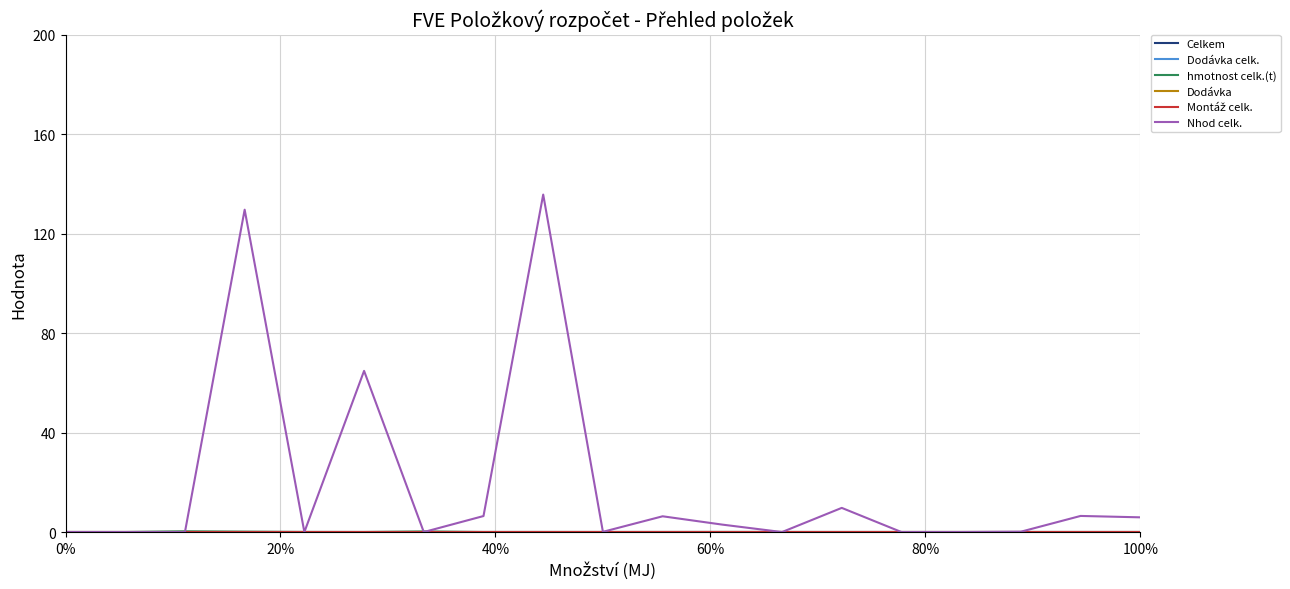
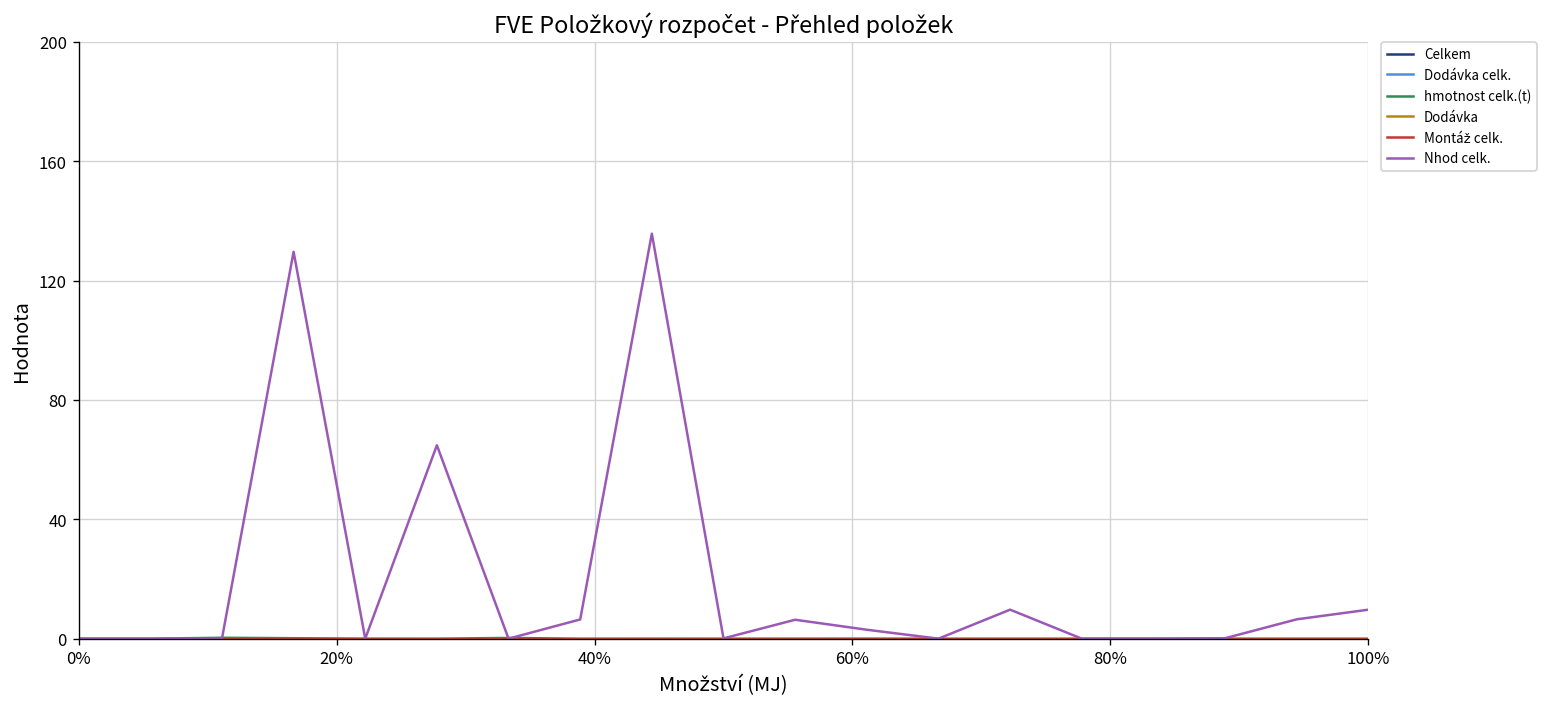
  {
    "Nhod celk.": {
-     "100%": 6
+     "100%": 10
    }
  }
